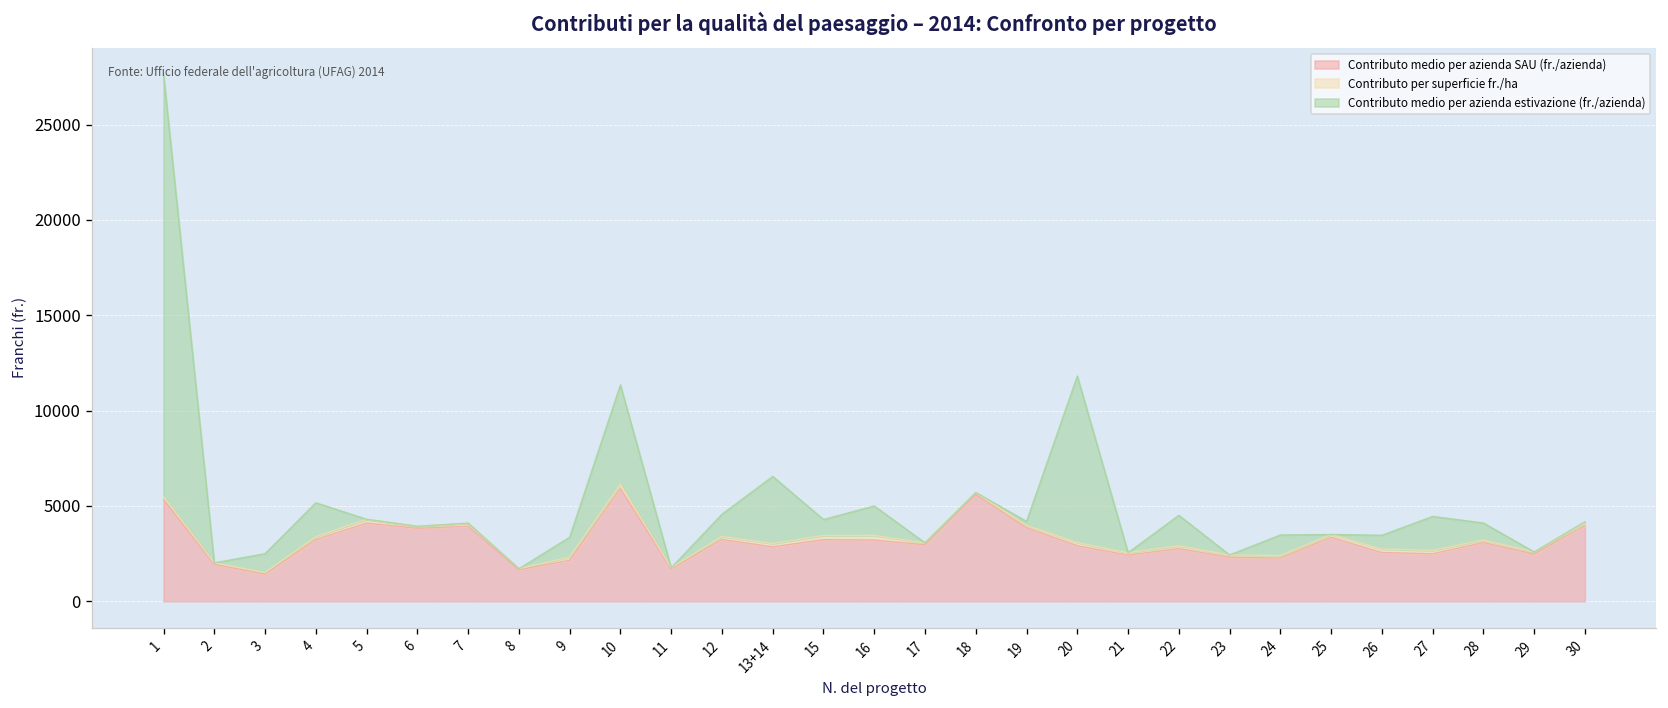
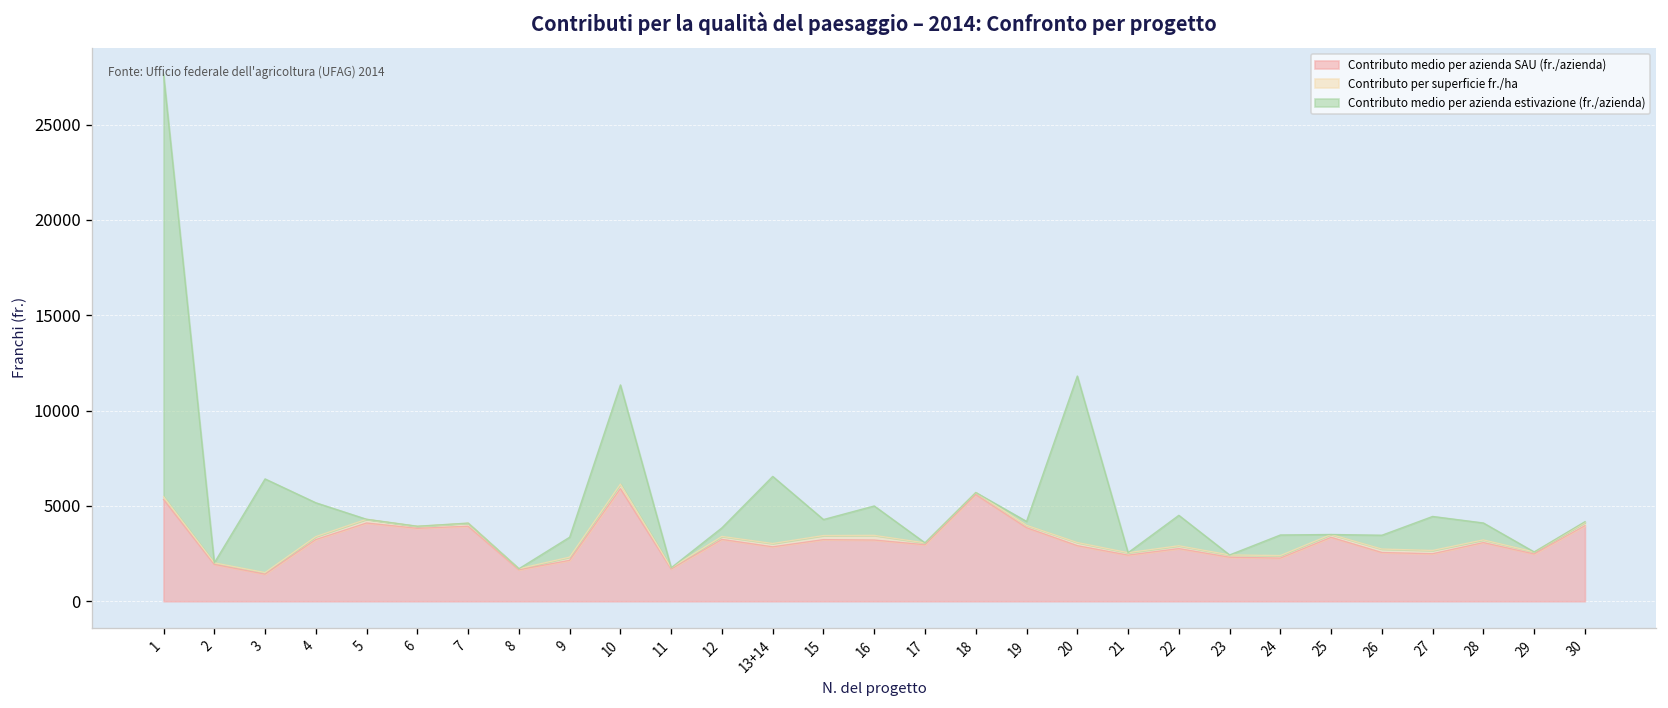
  {
    "Contributo medio per azienda estivazione (fr./azienda)": {
-     "3": 1000,
+     "3": 4900,
      "4": 1800,
      "9": 1000,
      "10": 5200,
-     "12": 1200,
+     "12": 500,
      "13+14": 3500,
      "15": 800,
      "16": 1500,
      "19": 200,
      "20": 8700,
      "22": 1600,
      "24": 1100,
      "26": 700,
      "27": 1800,
      "28": 900
    }
  }
